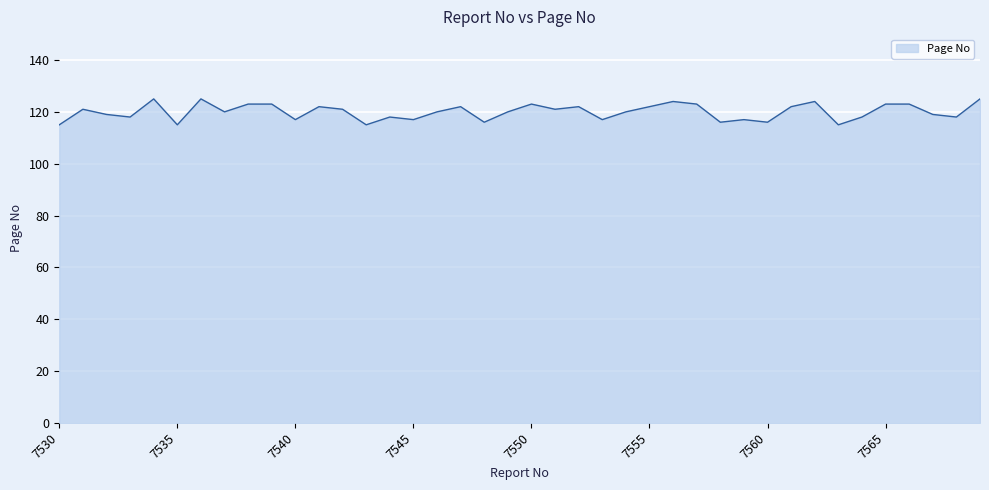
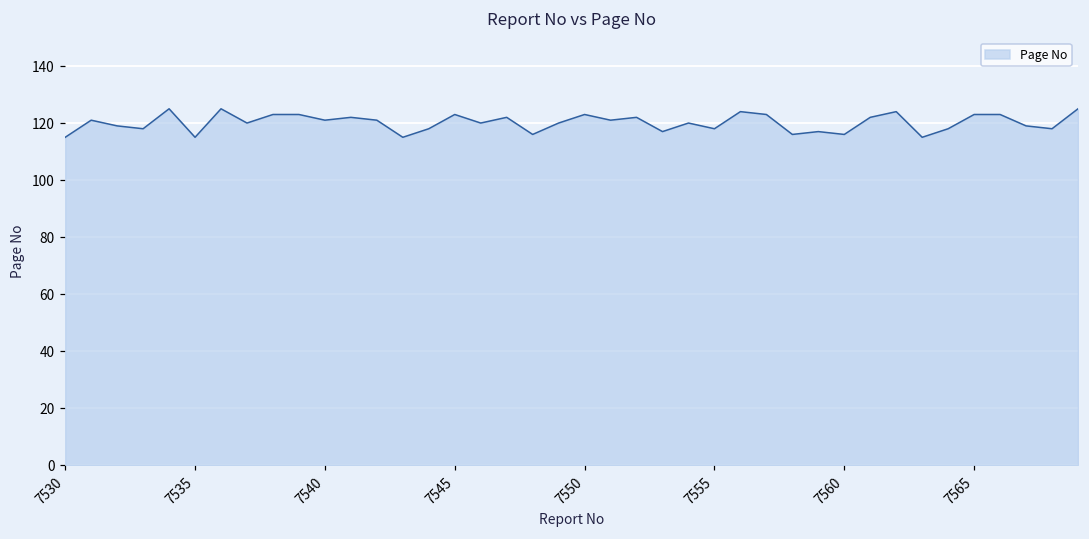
  {
    "7530": 115,
    "7535": 115,
-   "7540": 117,
-   "7545": 117,
+   "7540": 121,
+   "7545": 123,
    "7550": 123,
-   "7555": 122,
+   "7555": 118,
    "7560": 116,
    "7565": 123
  }
